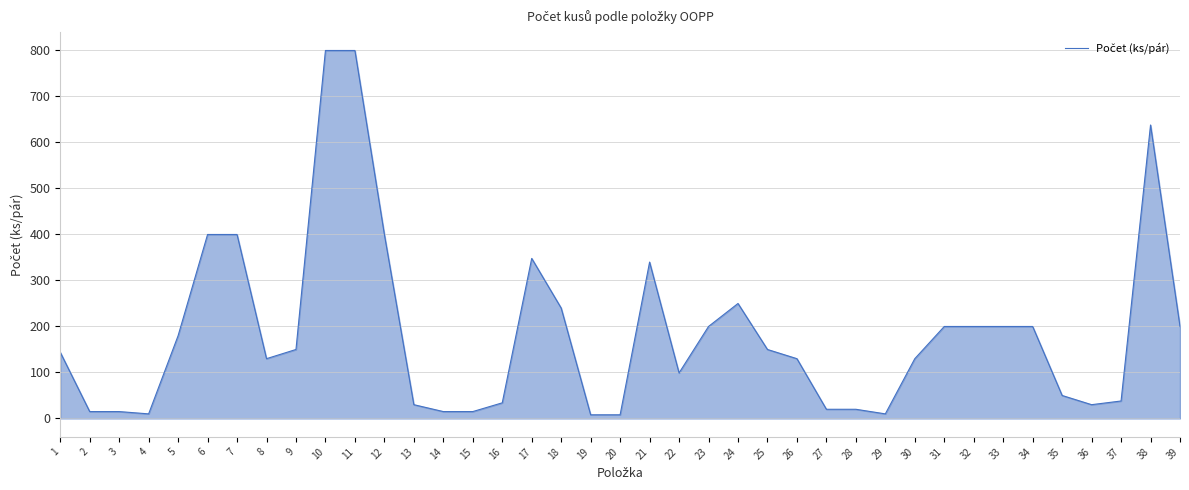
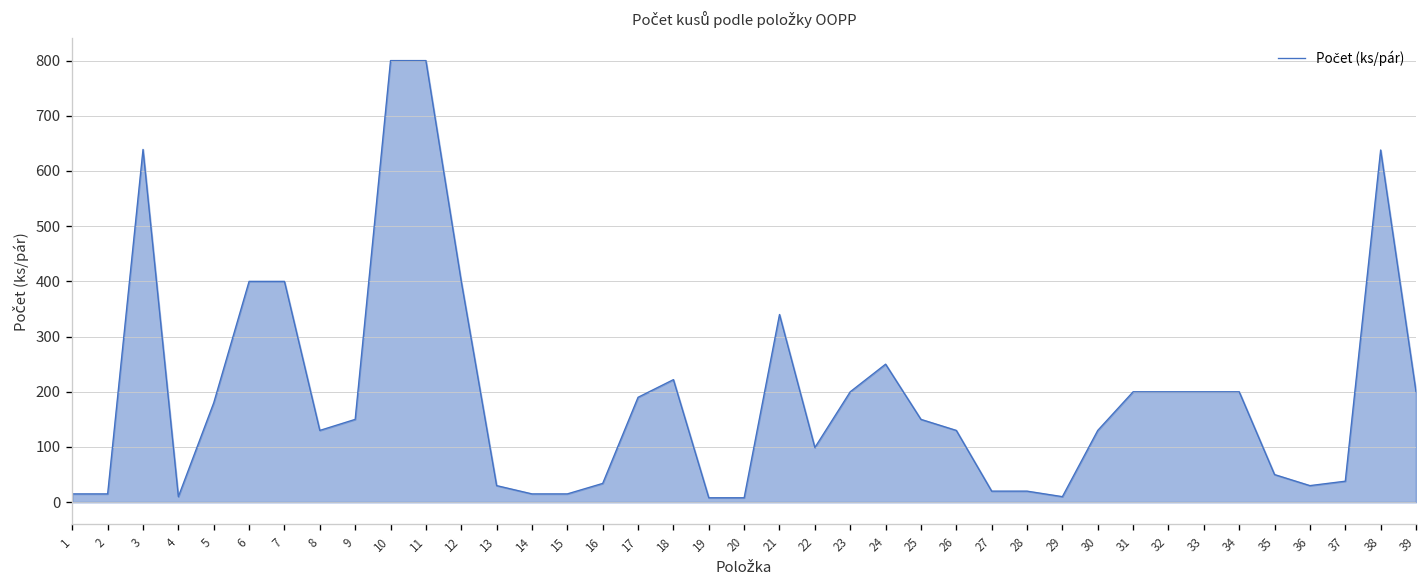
  {
-   "1": 140,
+   "1": 20,
    "2": 20,
-   "3": 20,
+   "3": 640,
    "4": 10,
    "5": 180,
    "6": 400,
    "7": 400,
    "8": 130,
    "9": 150,
    "10": 800,
    "11": 800,
    "12": 400,
    "13": 30,
    "14": 20,
    "15": 20,
    "16": 30,
-   "17": 350,
-   "18": 240,
+   "17": 190,
+   "18": 220,
    "19": 10,
    "20": 10,
    "21": 340,
    "22": 100,
    "23": 200,
    "24": 250,
    "25": 150,
    "26": 130,
    "27": 20,
    "28": 20,
    "29": 10,
    "30": 130,
    "31": 200,
    "32": 200,
    "33": 200,
    "34": 200,
    "35": 50,
    "36": 30,
    "37": 40,
    "38": 640,
    "39": 200
  }
